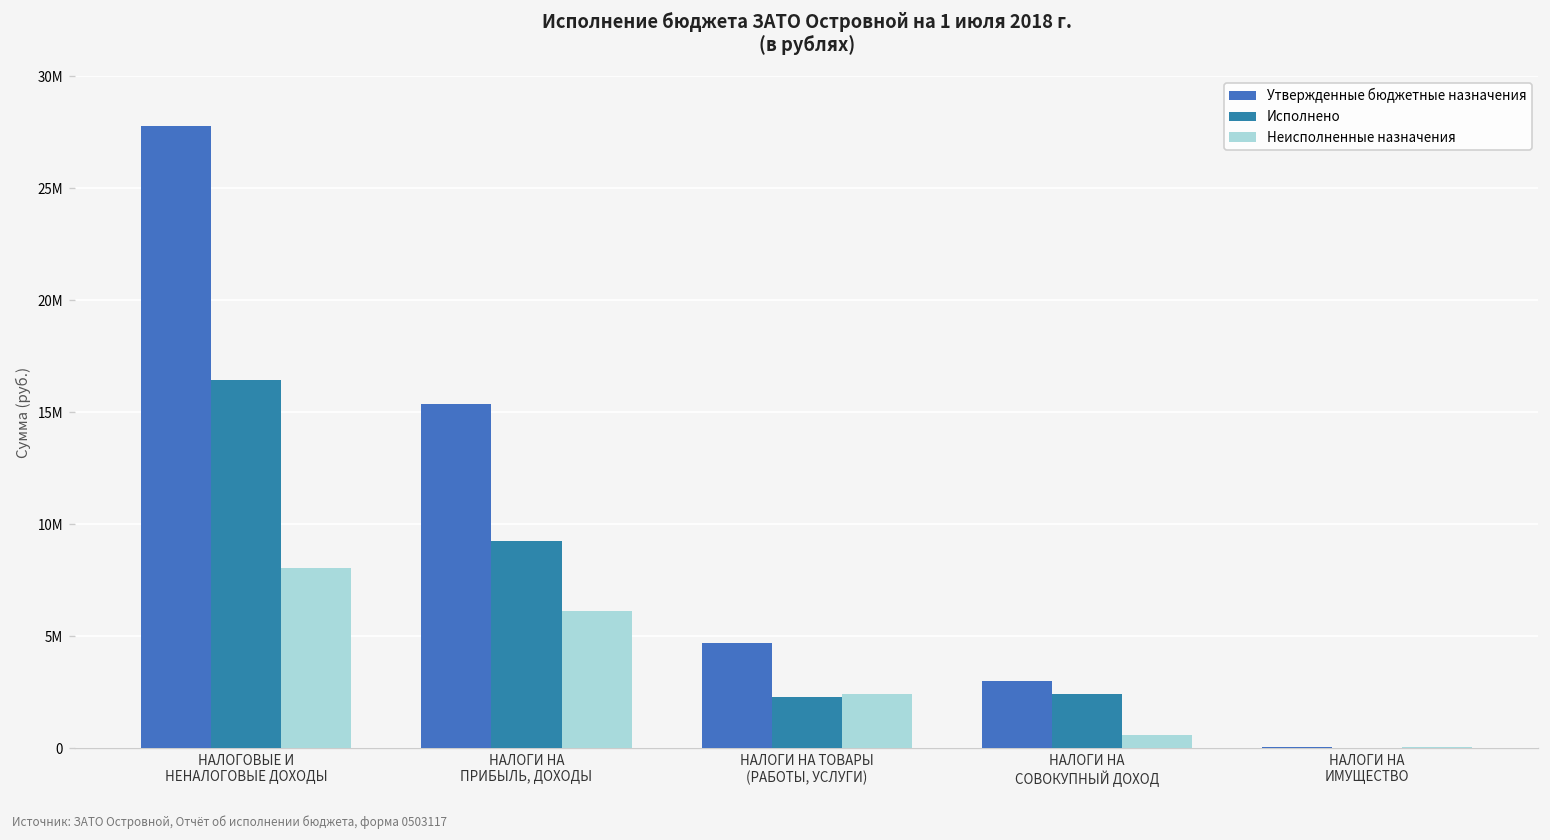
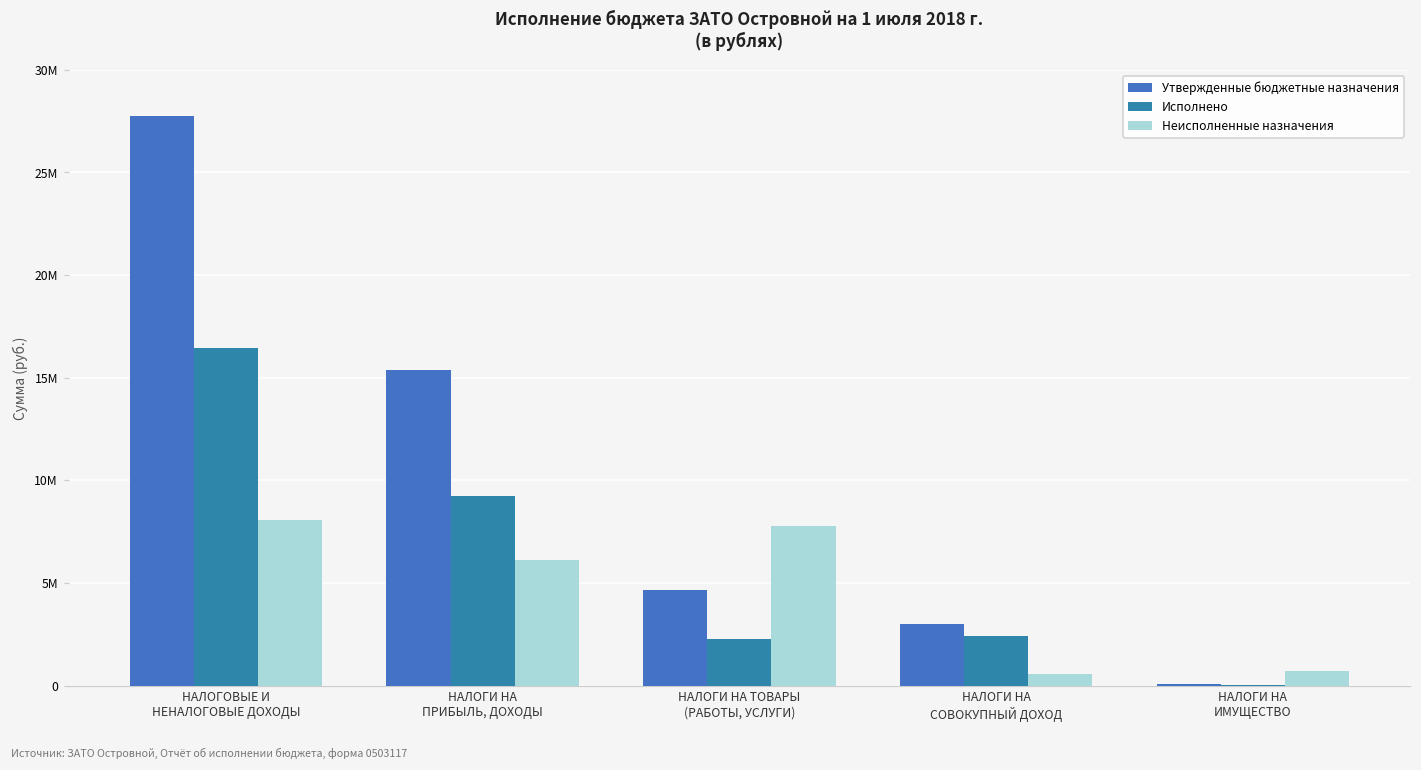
  {
    "Неисполненные назначения": {
      "НАЛОГОВЫЕ И НЕНАЛОГОВЫЕ ДОХОДЫ": 8000000,
      "НАЛОГИ НА ПРИБЫЛЬ, ДОХОДЫ": 6100000,
-     "НАЛОГИ НА ТОВАРЫ (РАБОТЫ, УСЛУГИ)": 2400000,
+     "НАЛОГИ НА ТОВАРЫ (РАБОТЫ, УСЛУГИ)": 7800000,
      "НАЛОГИ НА СОВОКУПНЫЙ ДОХОД": 600000,
-     "НАЛОГИ НА ИМУЩЕСТВО": 0
+     "НАЛОГИ НА ИМУЩЕСТВО": 700000
    }
  }
